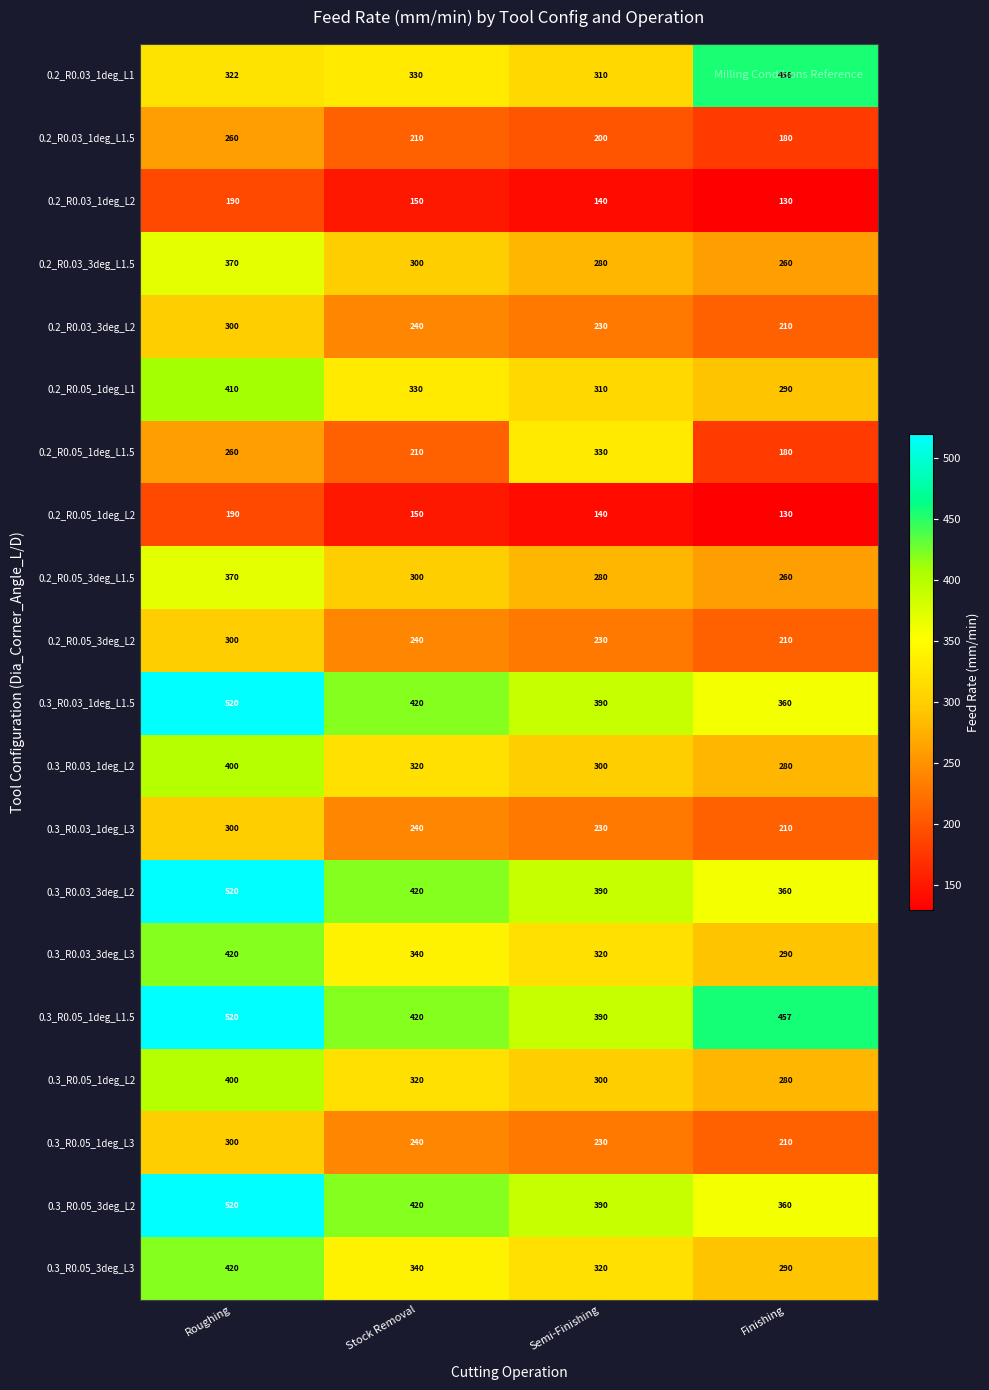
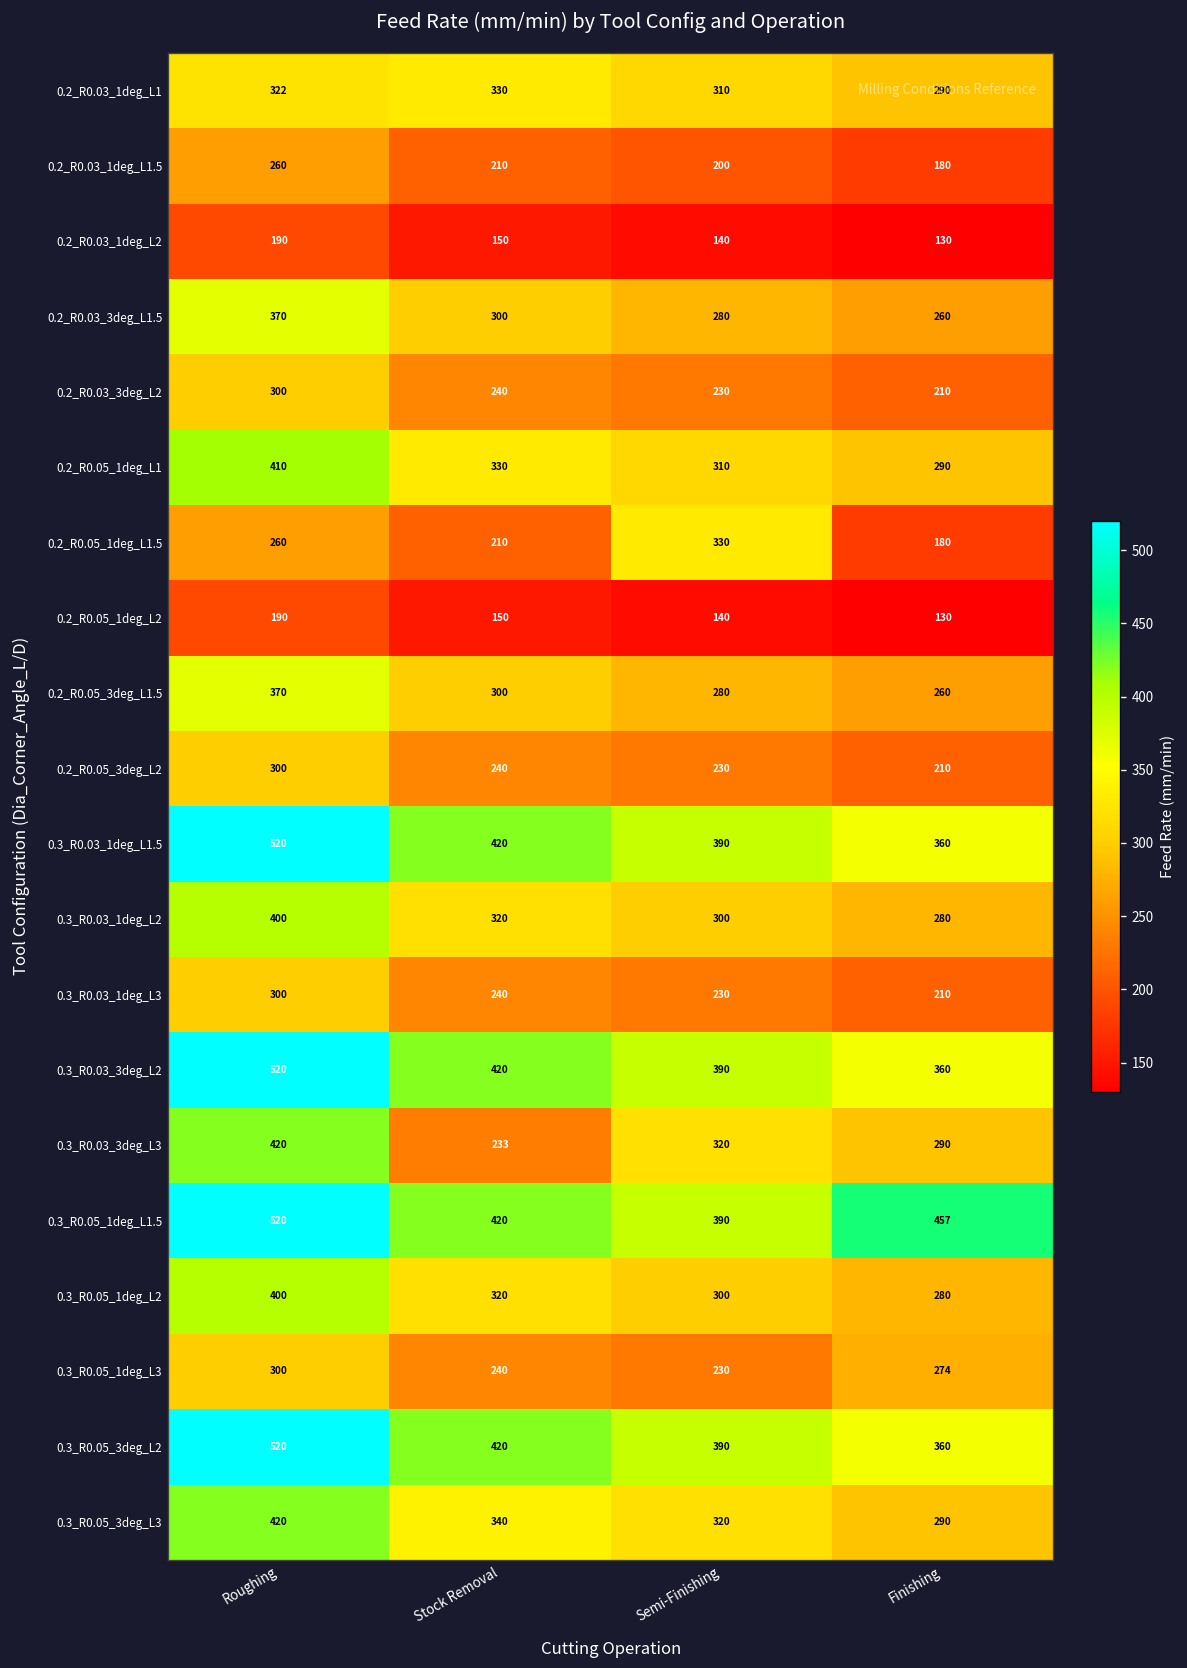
  {
    "0.2_R0.03_1deg_L1": {
      "Roughing": 322,
      "Stock Removal": 330,
      "Semi-Finishing": 310,
-     "Finishing": 456
+     "Finishing": 290
    },
    "0.2_R0.03_1deg_L1.5": {
      "Roughing": 260,
      "Stock Removal": 210,
      "Semi-Finishing": 200,
      "Finishing": 180
    },
    "0.2_R0.03_1deg_L2": {
      "Roughing": 190,
      "Stock Removal": 150,
      "Semi-Finishing": 140,
      "Finishing": 130
    },
    "0.2_R0.03_3deg_L1.5": {
      "Roughing": 370,
      "Stock Removal": 300,
      "Semi-Finishing": 280,
      "Finishing": 260
    },
    "0.2_R0.03_3deg_L2": {
      "Roughing": 300,
      "Stock Removal": 240,
      "Semi-Finishing": 230,
      "Finishing": 210
    },
    "0.2_R0.05_1deg_L1": {
      "Roughing": 410,
      "Stock Removal": 330,
      "Semi-Finishing": 310,
      "Finishing": 290
    },
    "0.2_R0.05_1deg_L1.5": {
      "Roughing": 260,
      "Stock Removal": 210,
      "Semi-Finishing": 330,
      "Finishing": 180
    },
    "0.2_R0.05_1deg_L2": {
      "Roughing": 190,
      "Stock Removal": 150,
      "Semi-Finishing": 140,
      "Finishing": 130
    },
    "0.2_R0.05_3deg_L1.5": {
      "Roughing": 370,
      "Stock Removal": 300,
      "Semi-Finishing": 280,
      "Finishing": 260
    },
    "0.2_R0.05_3deg_L2": {
      "Roughing": 300,
      "Stock Removal": 240,
      "Semi-Finishing": 230,
      "Finishing": 210
    },
    "0.3_R0.03_1deg_L1.5": {
      "Roughing": 520,
      "Stock Removal": 420,
      "Semi-Finishing": 390,
      "Finishing": 360
    },
    "0.3_R0.03_1deg_L2": {
      "Roughing": 400,
      "Stock Removal": 320,
      "Semi-Finishing": 300,
      "Finishing": 280
    },
    "0.3_R0.03_1deg_L3": {
      "Roughing": 300,
      "Stock Removal": 240,
      "Semi-Finishing": 230,
      "Finishing": 210
    },
    "0.3_R0.03_3deg_L2": {
      "Roughing": 520,
      "Stock Removal": 420,
      "Semi-Finishing": 390,
      "Finishing": 360
    },
    "0.3_R0.03_3deg_L3": {
      "Roughing": 420,
-     "Stock Removal": 340,
+     "Stock Removal": 233,
      "Semi-Finishing": 320,
      "Finishing": 290
    },
    "0.3_R0.05_1deg_L1.5": {
      "Roughing": 520,
      "Stock Removal": 420,
      "Semi-Finishing": 390,
      "Finishing": 457
    },
    "0.3_R0.05_1deg_L2": {
      "Roughing": 400,
      "Stock Removal": 320,
      "Semi-Finishing": 300,
      "Finishing": 280
    },
    "0.3_R0.05_1deg_L3": {
      "Roughing": 300,
      "Stock Removal": 240,
      "Semi-Finishing": 230,
-     "Finishing": 210
+     "Finishing": 274
    },
    "0.3_R0.05_3deg_L2": {
      "Roughing": 520,
      "Stock Removal": 420,
      "Semi-Finishing": 390,
      "Finishing": 360
    },
    "0.3_R0.05_3deg_L3": {
      "Roughing": 420,
      "Stock Removal": 340,
      "Semi-Finishing": 320,
      "Finishing": 290
    }
  }
